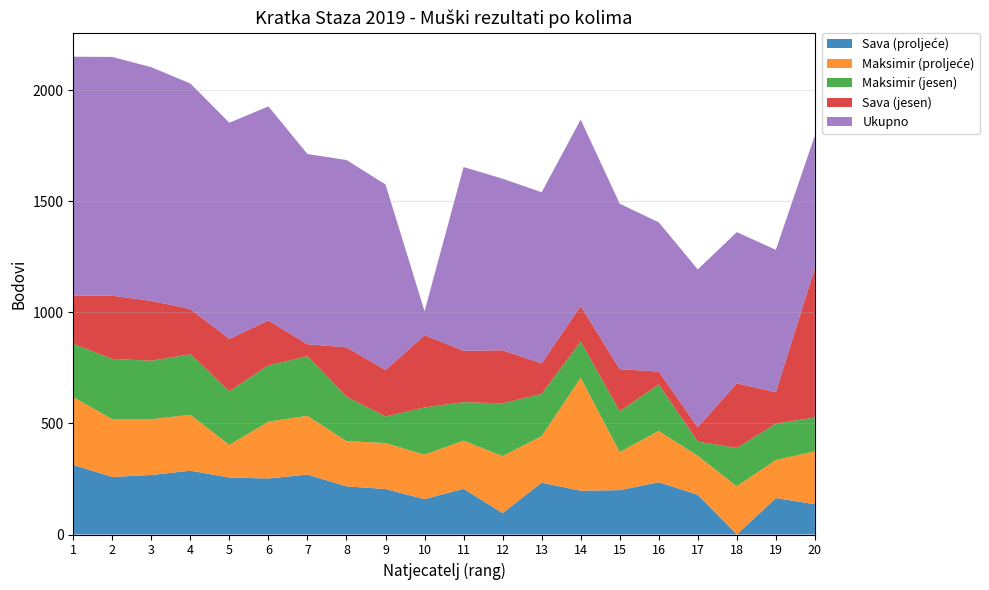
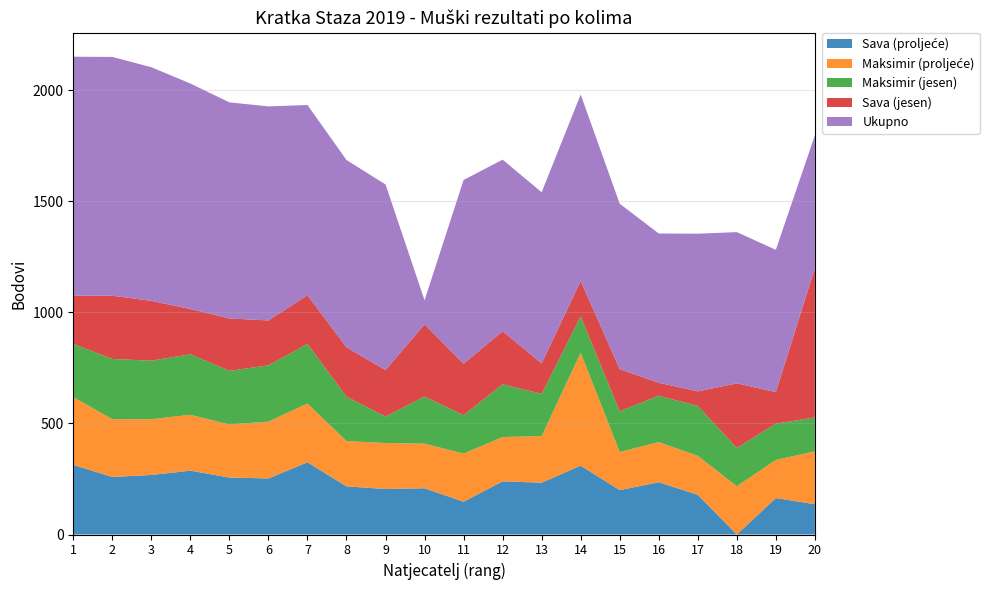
  {
    "Sava (proljeće)": {
      "1": 310,
      "2": 260,
      "3": 270,
      "4": 290,
      "5": 260,
      "6": 250,
-     "7": 270,
+     "7": 330,
      "8": 220,
      "9": 200,
-     "10": 160,
-     "11": 210,
-     "12": 100,
+     "10": 210,
+     "11": 150,
+     "12": 240,
      "13": 230,
-     "14": 200,
+     "14": 310,
      "15": 200,
      "16": 240,
      "17": 180,
      "18": 0,
      "19": 160,
      "20": 140
    },
    "Maksimir (proljeće)": {
      "1": 310,
      "2": 260,
      "3": 250,
      "4": 250,
-     "5": 150,
+     "5": 240,
      "6": 260,
      "7": 260,
      "8": 200,
      "9": 210,
      "10": 200,
      "11": 220,
-     "12": 260,
+     "12": 200,
      "13": 210,
      "14": 510,
      "15": 170,
-     "16": 230,
+     "16": 180,
      "17": 180,
      "18": 220,
      "19": 170,
      "20": 240
    },
    "Maksimir (jesen)": {
      "1": 240,
      "2": 270,
      "3": 260,
      "4": 270,
      "5": 240,
      "6": 250,
      "7": 270,
      "8": 200,
      "9": 120,
      "10": 210,
      "11": 170,
      "12": 240,
      "13": 190,
      "14": 160,
      "15": 180,
      "16": 210,
-     "17": 60,
+     "17": 230,
      "18": 170,
      "19": 160,
      "20": 150
    },
    "Sava (jesen)": {
      "1": 220,
      "2": 280,
      "3": 270,
      "4": 200,
      "5": 240,
      "6": 200,
-     "7": 50,
+     "7": 220,
      "8": 220,
      "9": 210,
      "10": 330,
      "11": 230,
      "12": 240,
      "13": 140,
      "14": 160,
      "15": 190,
      "16": 60,
      "17": 70,
      "18": 290,
      "19": 140,
      "20": 670
    },
    "Ukupno": {
      "1": 1080,
      "2": 1080,
      "3": 1050,
      "4": 1020,
      "5": 970,
      "6": 960,
      "7": 860,
      "8": 840,
      "9": 840,
      "10": 110,
      "11": 830,
      "12": 770,
      "13": 770,
      "14": 840,
      "15": 740,
      "16": 670,
      "17": 710,
      "18": 680,
      "19": 640,
      "20": 600
    }
  }
